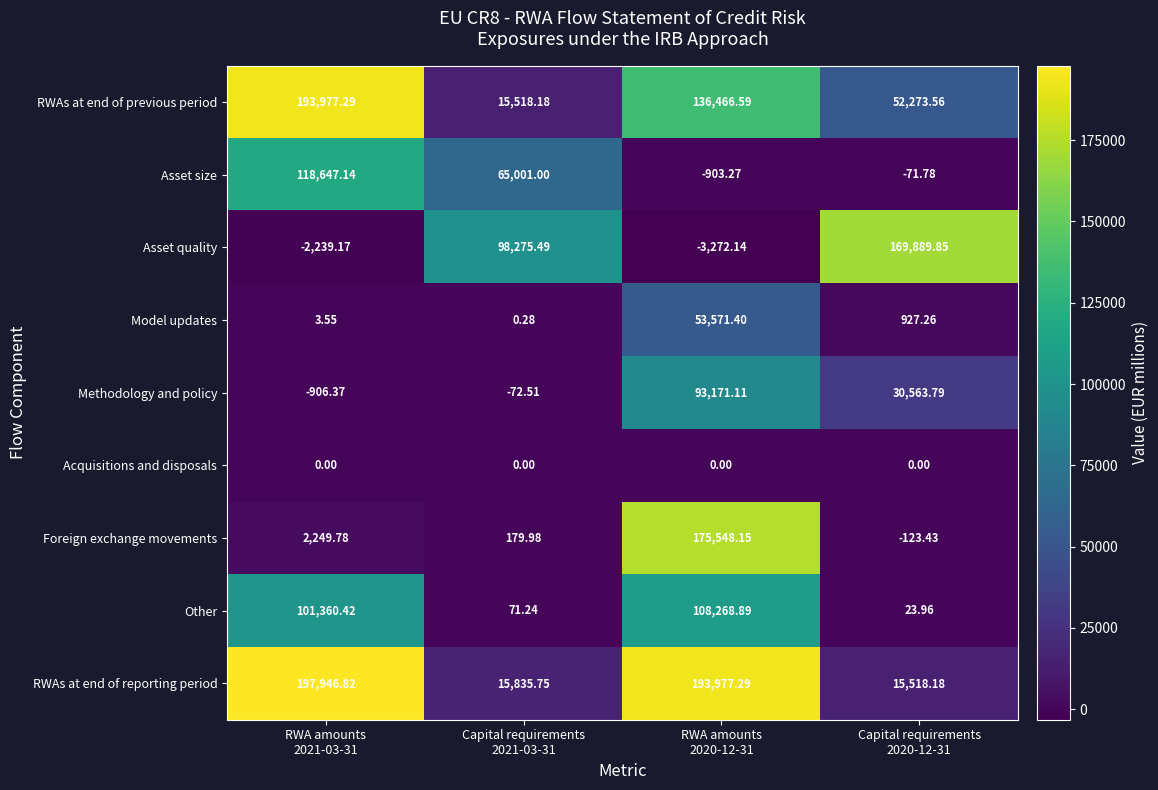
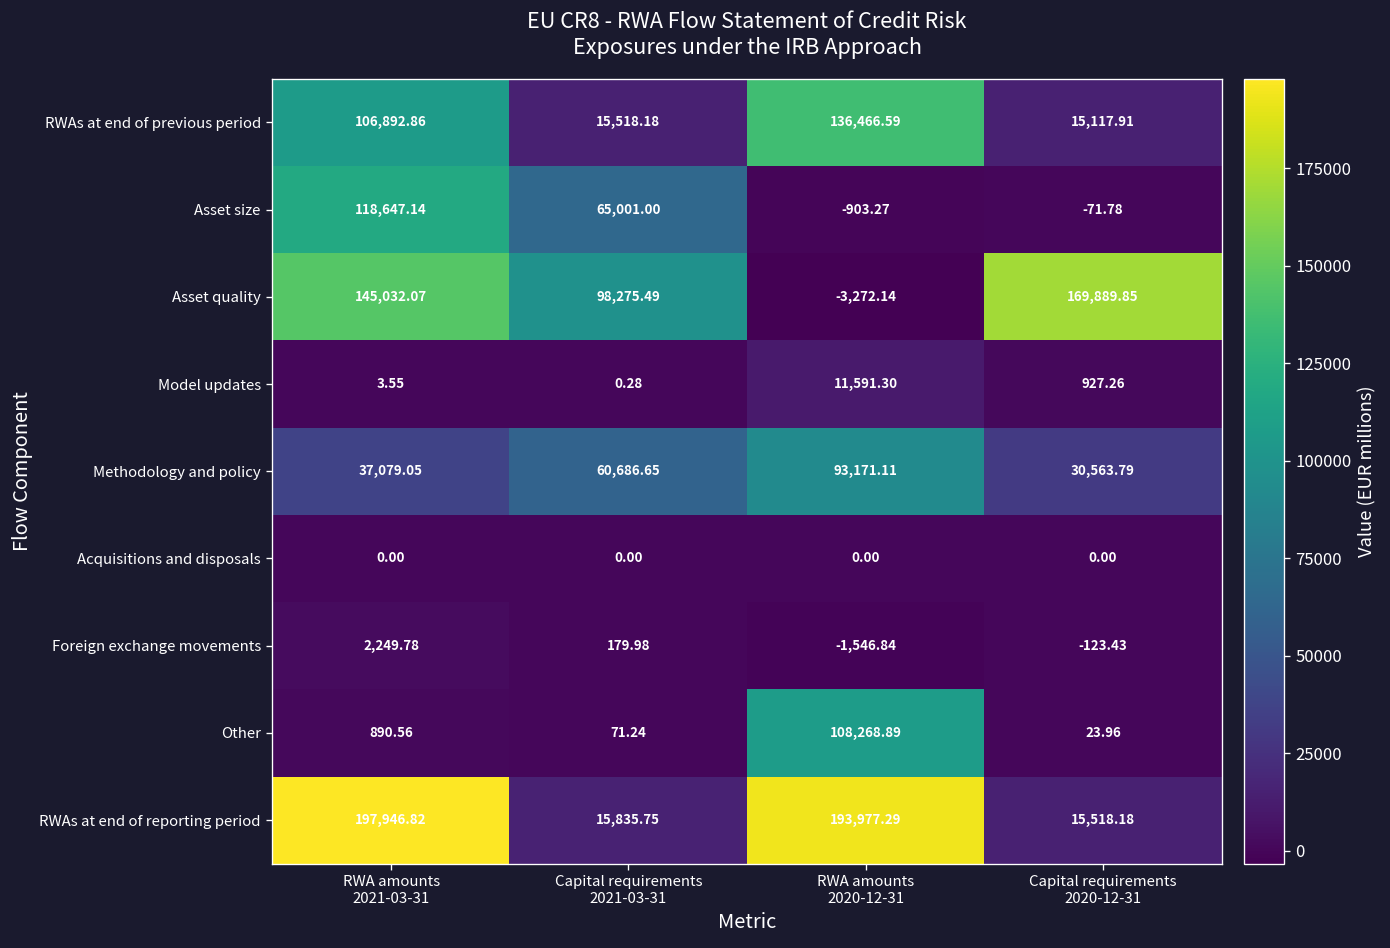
  {
    "RWAs at end of previous period": {
-     "RWA amounts 2021-03-31": "193,977.29",
+     "RWA amounts 2021-03-31": "106,892.86",
      "Capital requirements 2021-03-31": "15,518.18",
      "RWA amounts 2020-12-31": "136,466.59",
-     "Capital requirements 2020-12-31": "52,273.56"
+     "Capital requirements 2020-12-31": "15,117.91"
    },
    "Asset size": {
      "RWA amounts 2021-03-31": "118,647.14",
      "Capital requirements 2021-03-31": "65,001.00",
      "RWA amounts 2020-12-31": "-903.27",
      "Capital requirements 2020-12-31": "-71.78"
    },
    "Asset quality": {
-     "RWA amounts 2021-03-31": "-2,239.17",
+     "RWA amounts 2021-03-31": "145,032.07",
      "Capital requirements 2021-03-31": "98,275.49",
      "RWA amounts 2020-12-31": "-3,272.14",
      "Capital requirements 2020-12-31": "169,889.85"
    },
    "Model updates": {
      "RWA amounts 2021-03-31": "3.55",
      "Capital requirements 2021-03-31": "0.28",
-     "RWA amounts 2020-12-31": "53,571.40",
+     "RWA amounts 2020-12-31": "11,591.30",
      "Capital requirements 2020-12-31": "927.26"
    },
    "Methodology and policy": {
-     "RWA amounts 2021-03-31": "-906.37",
-     "Capital requirements 2021-03-31": "-72.51",
+     "RWA amounts 2021-03-31": "37,079.05",
+     "Capital requirements 2021-03-31": "60,686.65",
      "RWA amounts 2020-12-31": "93,171.11",
      "Capital requirements 2020-12-31": "30,563.79"
    },
    "Acquisitions and disposals": {
      "RWA amounts 2021-03-31": "0.00",
      "Capital requirements 2021-03-31": "0.00",
      "RWA amounts 2020-12-31": "0.00",
      "Capital requirements 2020-12-31": "0.00"
    },
    "Foreign exchange movements": {
      "RWA amounts 2021-03-31": "2,249.78",
      "Capital requirements 2021-03-31": "179.98",
-     "RWA amounts 2020-12-31": "175,548.15",
+     "RWA amounts 2020-12-31": "-1,546.84",
      "Capital requirements 2020-12-31": "-123.43"
    },
    "Other": {
-     "RWA amounts 2021-03-31": "101,360.42",
+     "RWA amounts 2021-03-31": "890.56",
      "Capital requirements 2021-03-31": "71.24",
      "RWA amounts 2020-12-31": "108,268.89",
      "Capital requirements 2020-12-31": "23.96"
    },
    "RWAs at end of reporting period": {
      "RWA amounts 2021-03-31": "197,946.82",
      "Capital requirements 2021-03-31": "15,835.75",
      "RWA amounts 2020-12-31": "193,977.29",
      "Capital requirements 2020-12-31": "15,518.18"
    }
  }
